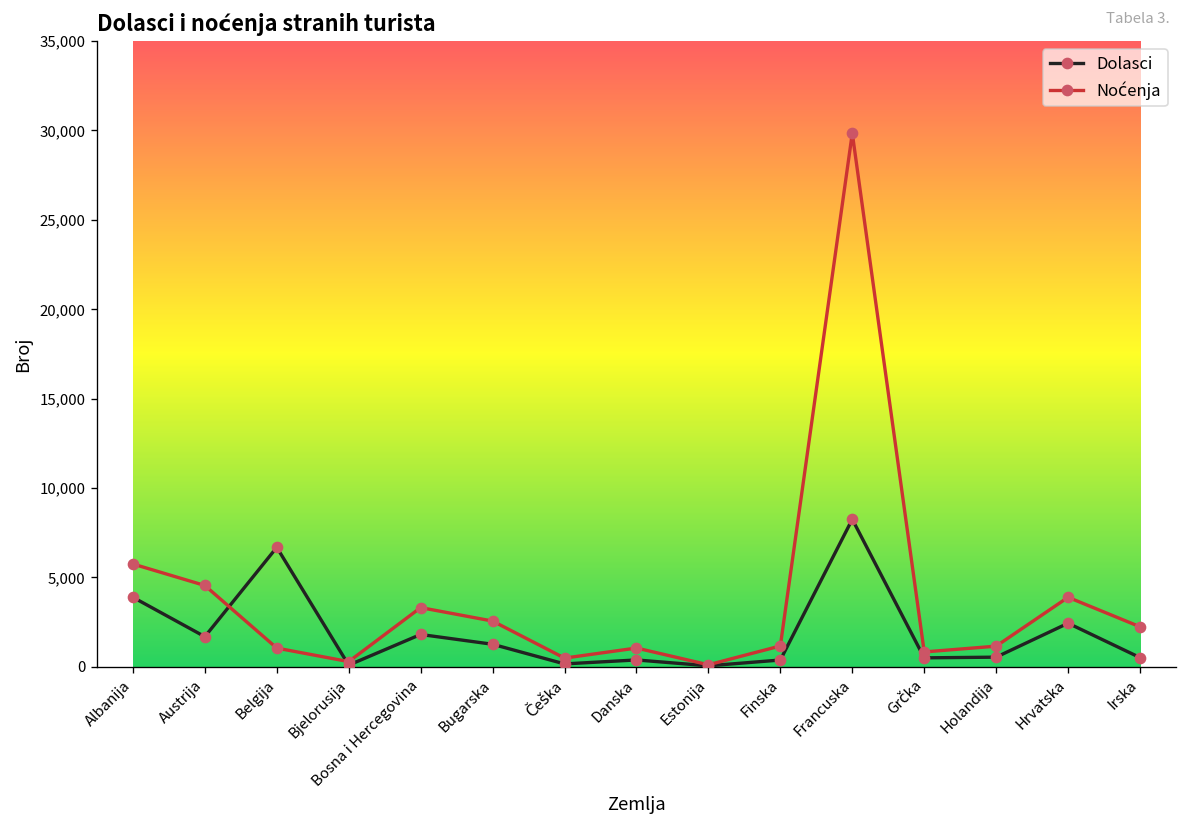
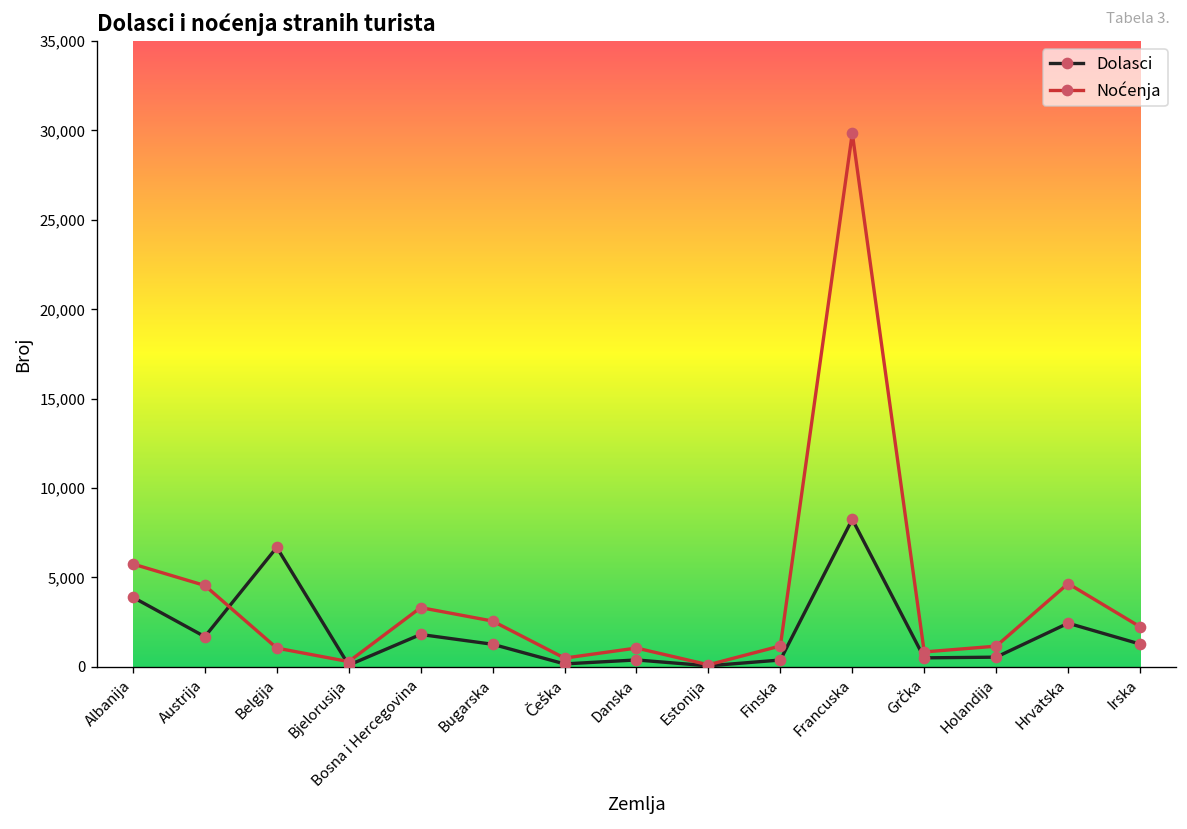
  {
    "Dolasci": {
      "Albanija": "3,900",
      "Austrija": "1,700",
      "Belgija": "6,700",
      "Bjelorusija": "100",
      "Bosna i Hercegovina": "1,800",
      "Bugarska": "1,300",
      "Češka": "200",
      "Danska": "400",
      "Finska": "400",
      "Francuska": "8,200",
      "Grčka": "500",
      "Holandija": "500",
      "Hrvatska": "2,400",
-     "Irska": "500"
+     "Irska": "1,300"
    },
    "Noćenja": {
      "Albanija": "5,700",
      "Austrija": "4,500",
      "Belgija": "1,000",
      "Bjelorusija": "300",
      "Bosna i Hercegovina": "3,300",
      "Bugarska": "2,600",
      "Češka": "500",
      "Danska": "1,000",
      "Finska": "1,200",
      "Francuska": "29,800",
      "Grčka": "800",
      "Holandija": "1,100",
-     "Hrvatska": "3,900",
+     "Hrvatska": "4,600",
      "Irska": "2,200"
    }
  }
